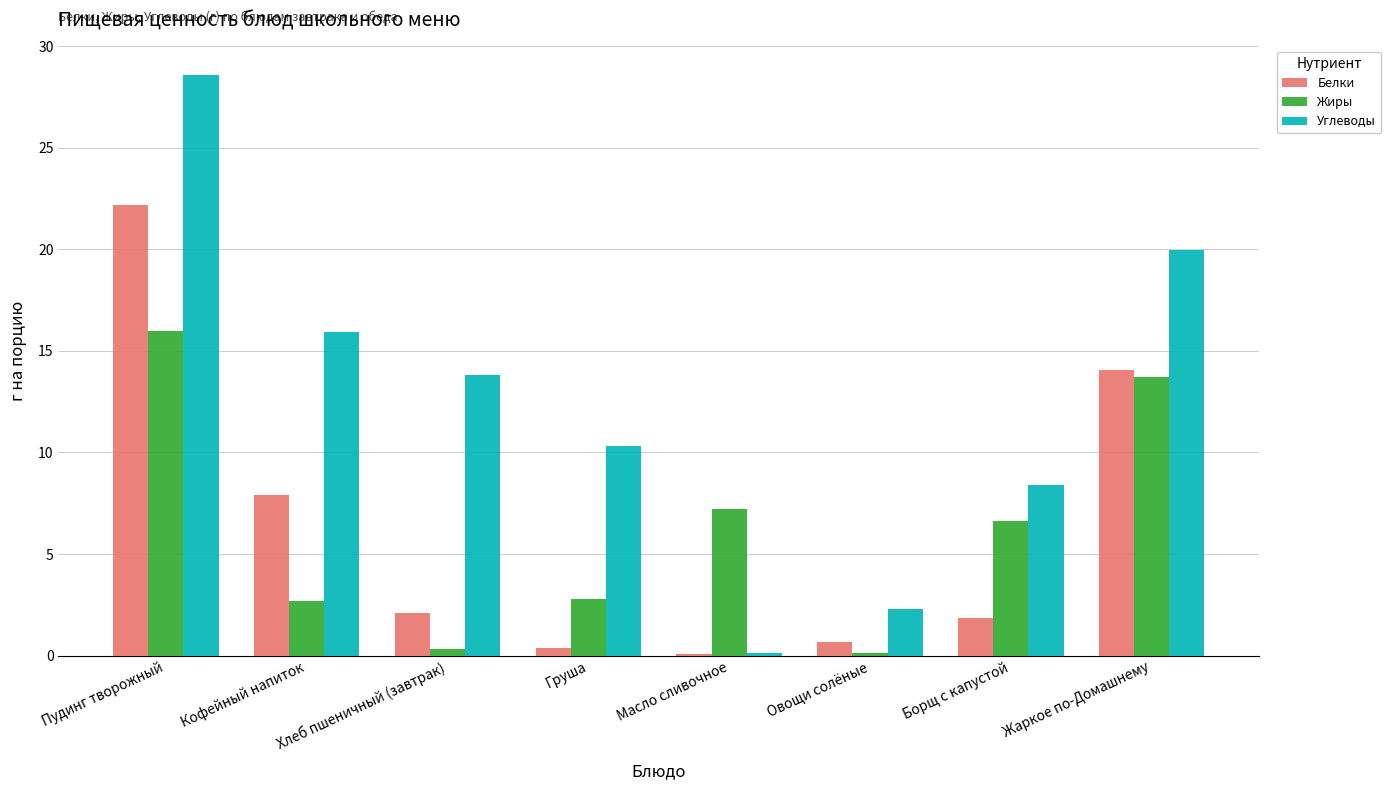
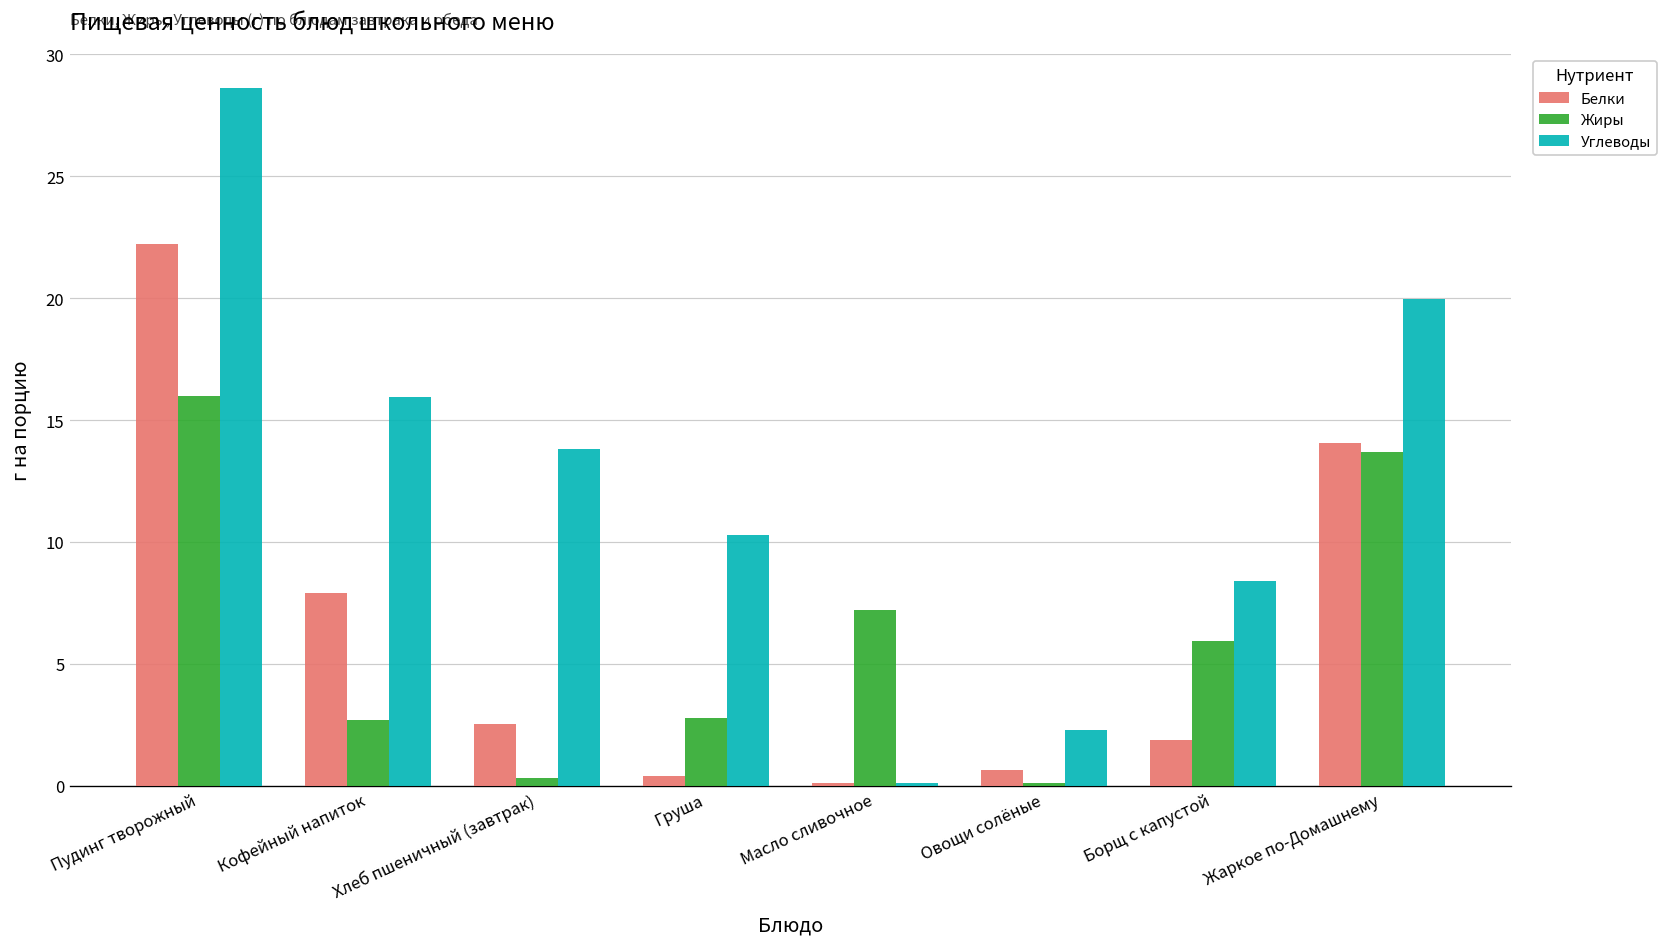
  {
    "Белки": {
      "Пудинг творожный": 22.2,
      "Кофейный напиток": 7.9,
-     "Хлеб пшеничный (завтрак)": 2.1,
+     "Хлеб пшеничный (завтрак)": 2.5,
      "Груша": 0.4,
      "Овощи солёные": 0.7,
      "Борщ с капустой": 1.9,
      "Жаркое по-Домашнему": 14.1
    },
    "Жиры": {
      "Пудинг творожный": 16.0,
      "Кофейный напиток": 2.7,
      "Хлеб пшеничный (завтрак)": 0.3,
      "Груша": 2.8,
      "Масло сливочное": 7.2,
-     "Борщ с капустой": 6.6,
+     "Борщ с капустой": 5.9,
      "Жаркое по-Домашнему": 13.7
    },
    "Углеводы": {
      "Пудинг творожный": 28.6,
      "Кофейный напиток": 16.0,
      "Хлеб пшеничный (завтрак)": 13.8,
      "Груша": 10.3,
      "Масло сливочное": 0.1,
      "Овощи солёные": 2.3,
      "Борщ с капустой": 8.4,
      "Жаркое по-Домашнему": 20.0
    }
  }
